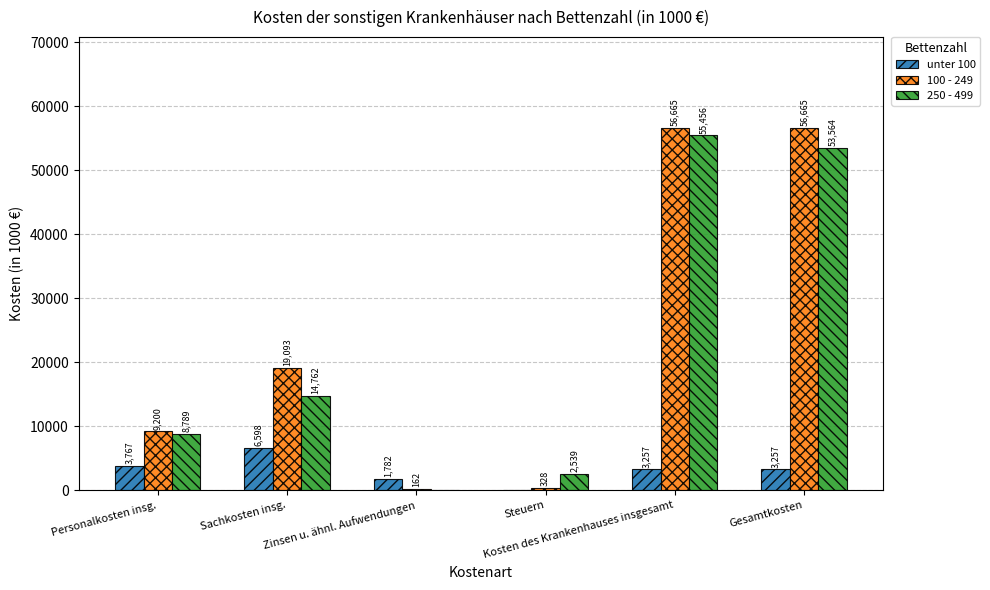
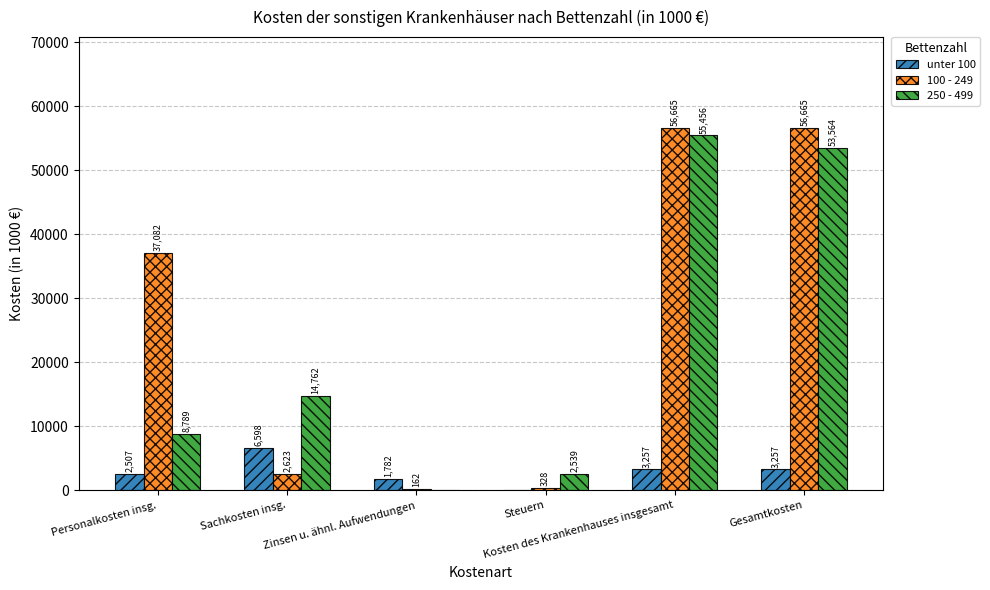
  {
    "unter 100": {
-     "Personalkosten insg.": "3,767",
+     "Personalkosten insg.": "2,507",
      "Sachkosten insg.": "6,598",
      "Zinsen u. ähnl. Aufwendungen": "1,782",
      "Kosten des Krankenhauses insgesamt": "3,257",
      "Gesamtkosten": "3,257"
    },
    "100 - 249": {
-     "Personalkosten insg.": "9,200",
-     "Sachkosten insg.": "19,093",
+     "Personalkosten insg.": "37,082",
+     "Sachkosten insg.": "2,623",
      "Zinsen u. ähnl. Aufwendungen": "162",
      "Steuern": "328",
      "Kosten des Krankenhauses insgesamt": "56,665",
      "Gesamtkosten": "56,665"
    },
    "250 - 499": {
      "Personalkosten insg.": "8,789",
      "Sachkosten insg.": "14,762",
      "Steuern": "2,539",
      "Kosten des Krankenhauses insgesamt": "55,456",
      "Gesamtkosten": "53,564"
    }
  }
